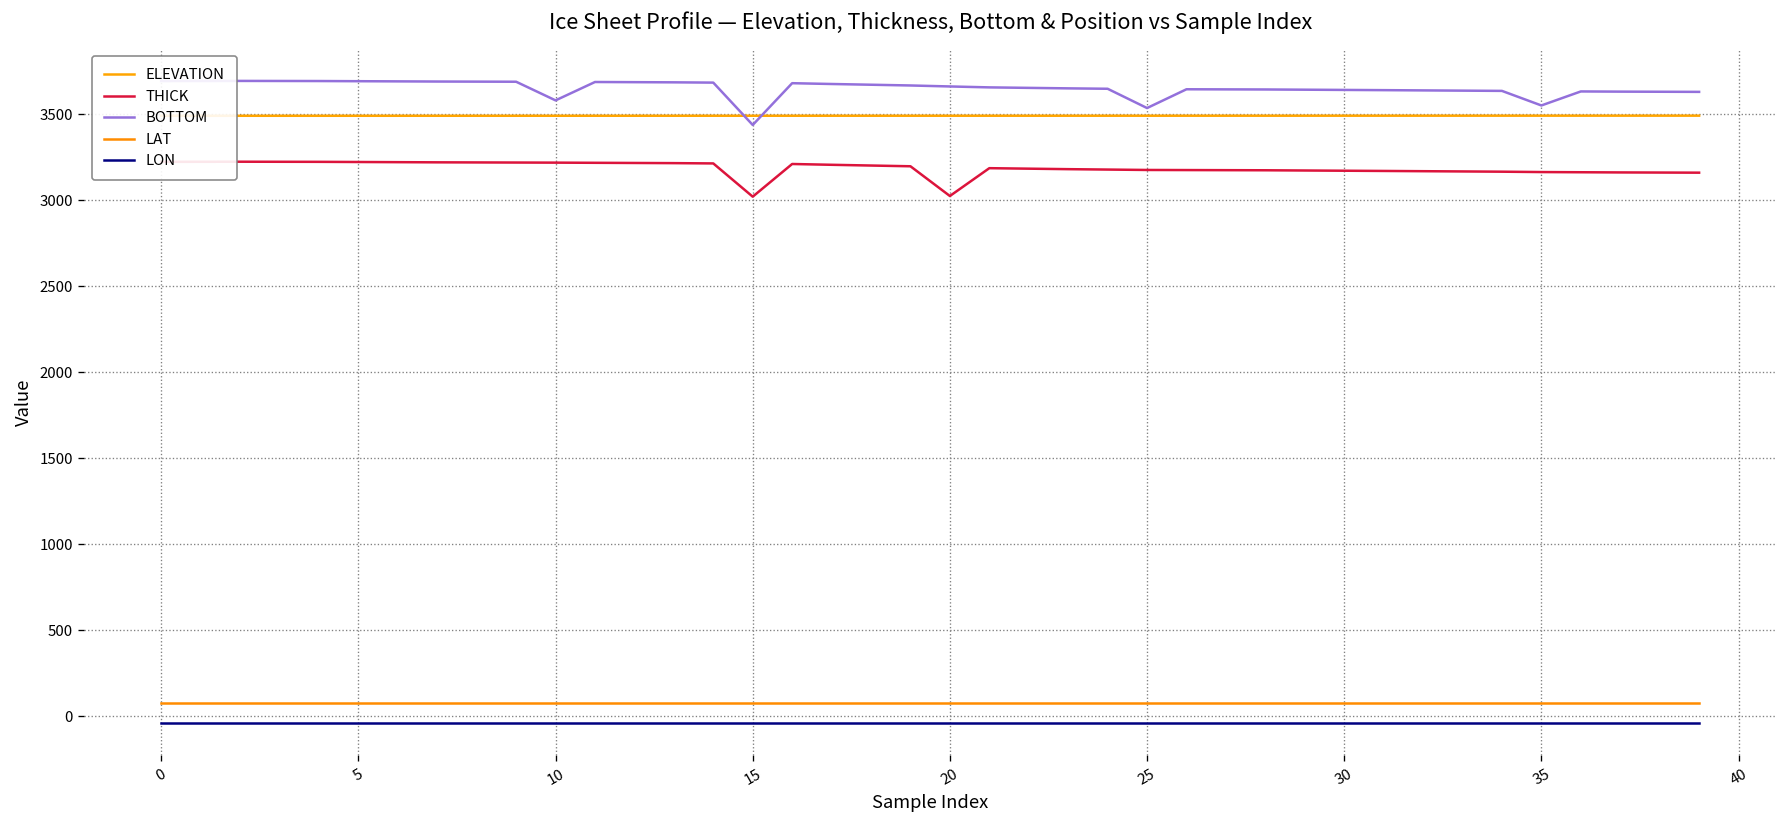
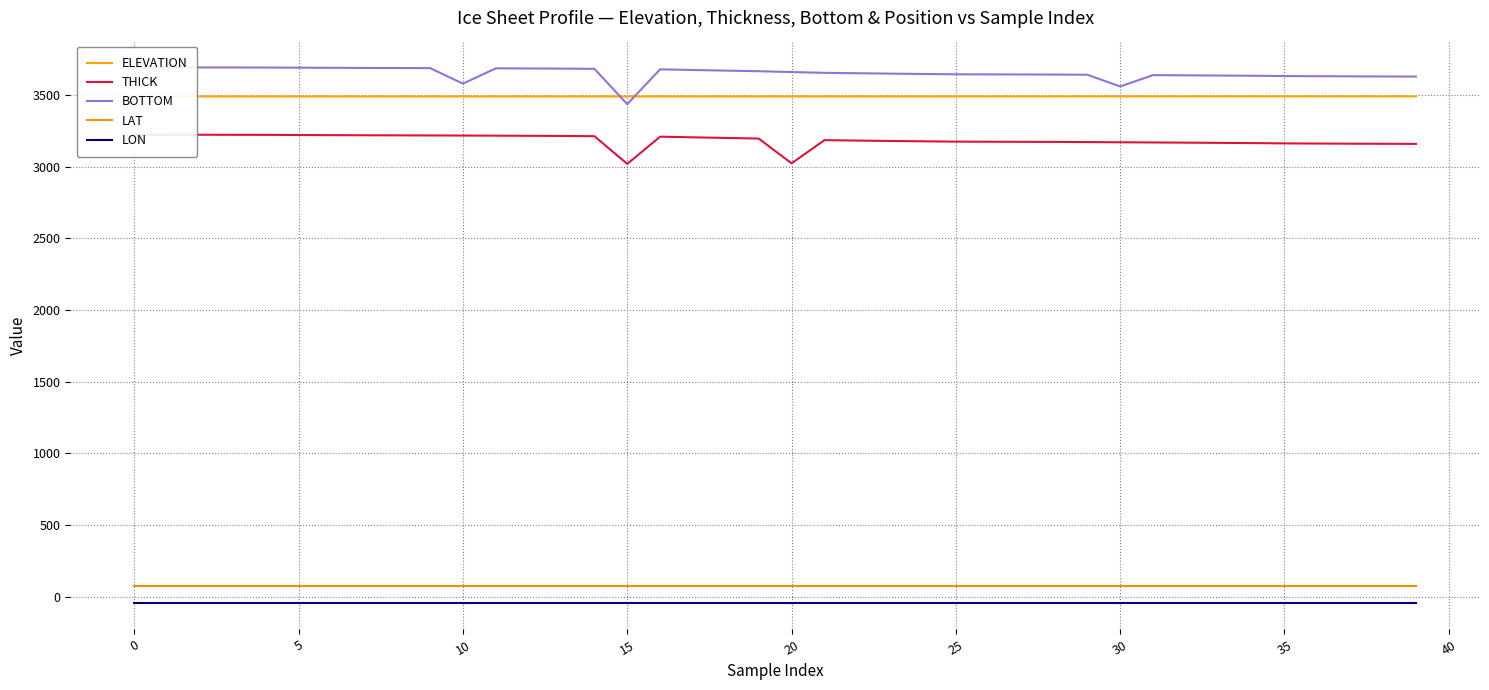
  {
    "THICK": {
      "5": 3220,
      "10": 3220,
      "15": 3020,
      "20": 3020,
      "25": 3180,
      "30": 3170,
      "35": 3160
    },
    "BOTTOM": {
      "5": 3690,
      "10": 3580,
      "15": 3440,
      "20": 3660,
-     "25": 3540,
-     "30": 3640,
-     "35": 3550
+     "25": 3650,
+     "30": 3560,
+     "35": 3630
    },
    "LON": {
      "0": -40,
      "5": -40,
      "10": -40,
      "15": -40,
      "20": -40,
      "25": -40,
      "30": -40,
      "35": -40
    }
  }
